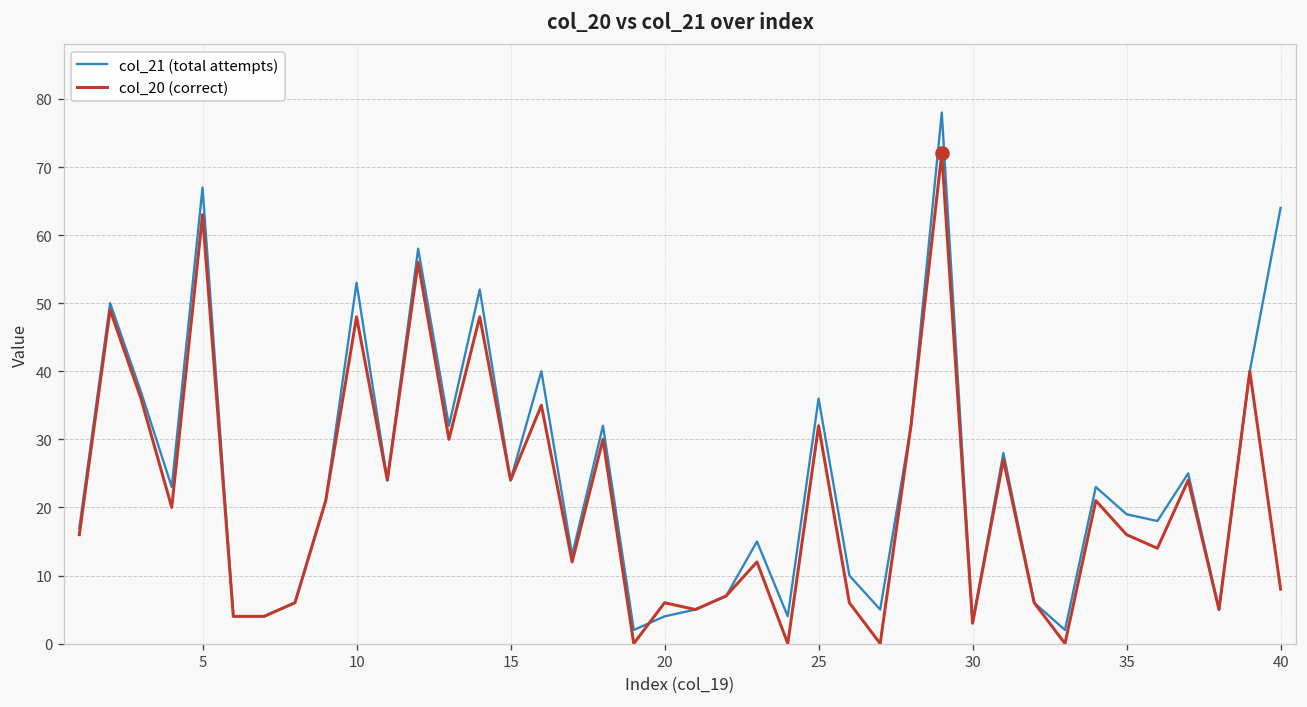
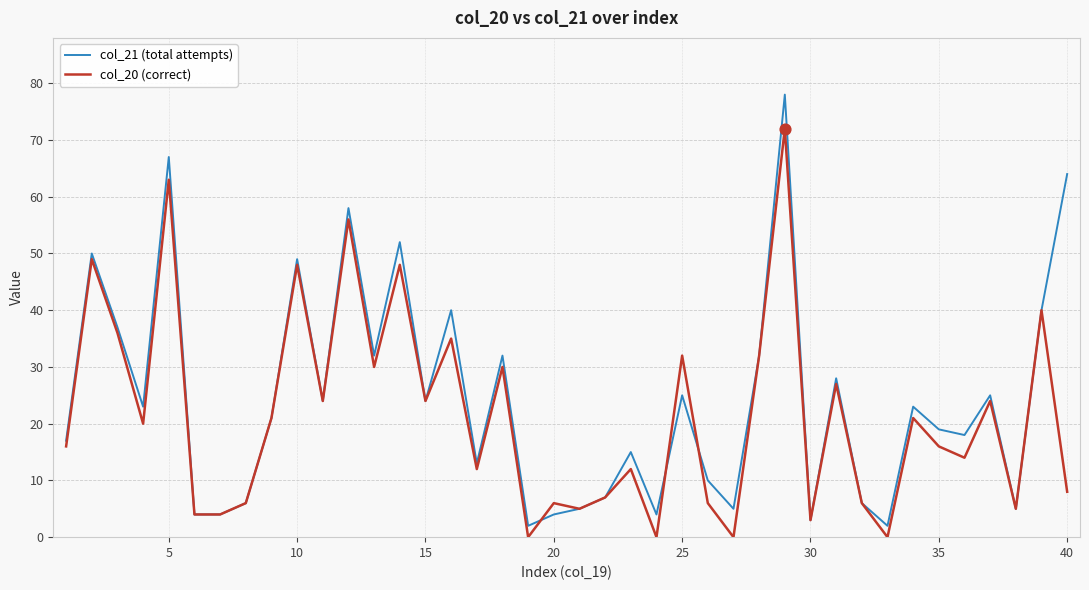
  {
    "col_21 (total attempts)": {
      "5": 67,
-     "10": 53,
+     "10": 49,
      "20": 4,
-     "25": 36,
+     "25": 25,
      "35": 19,
      "40": 64
    }
  }
